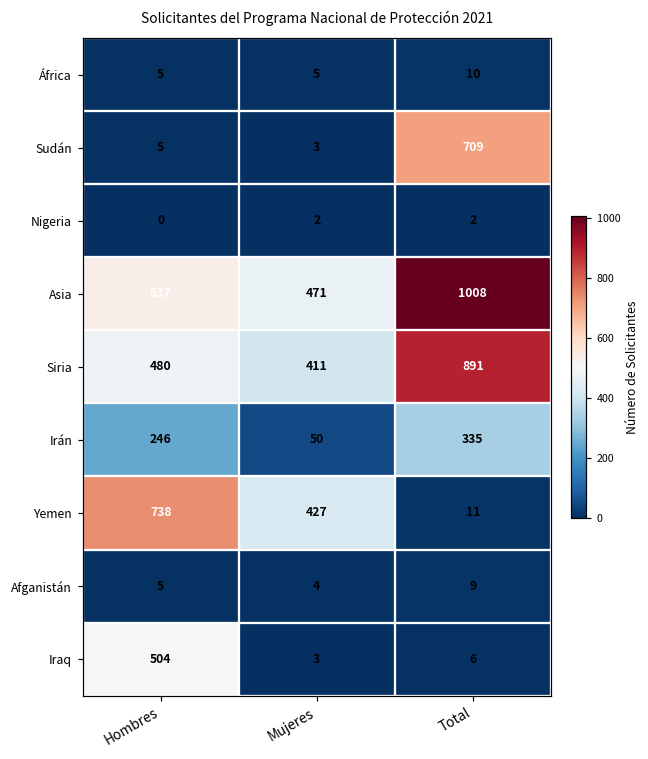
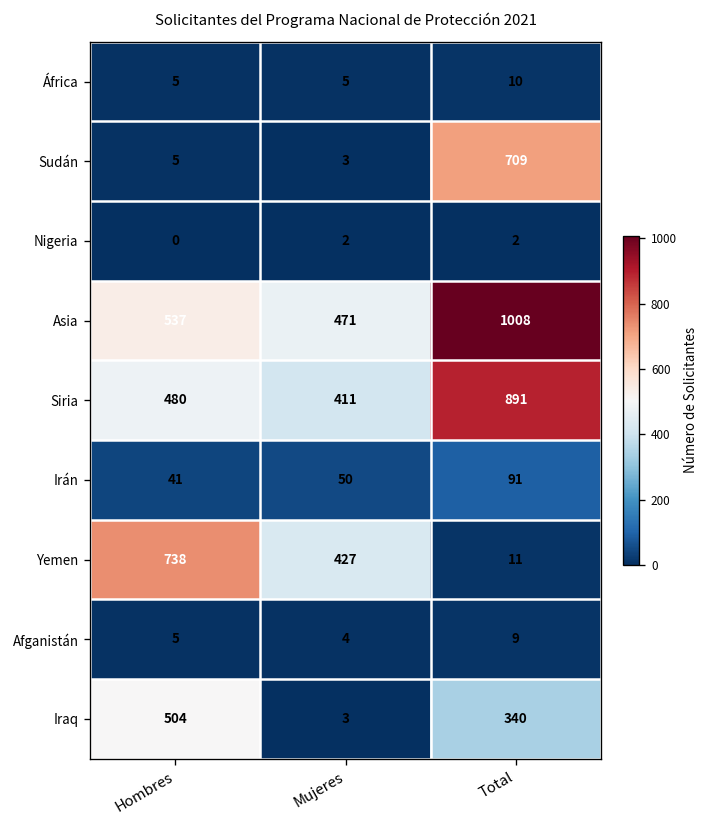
  {
    "África": {
      "Hombres": 5,
      "Mujeres": 5,
      "Total": 10
    },
    "Sudán": {
      "Hombres": 5,
      "Mujeres": 3,
      "Total": 709
    },
    "Nigeria": {
      "Hombres": 0,
      "Mujeres": 2,
      "Total": 2
    },
    "Asia": {
      "Mujeres": 471,
      "Total": 1008
    },
    "Siria": {
      "Hombres": 480,
      "Mujeres": 411,
      "Total": 891
    },
    "Irán": {
-     "Hombres": 246,
+     "Hombres": 41,
      "Mujeres": 50,
-     "Total": 335
+     "Total": 91
    },
    "Yemen": {
      "Hombres": 738,
      "Mujeres": 427,
      "Total": 11
    },
    "Afganistán": {
      "Hombres": 5,
      "Mujeres": 4,
      "Total": 9
    },
    "Iraq": {
      "Hombres": 504,
      "Mujeres": 3,
-     "Total": 6
+     "Total": 340
    }
  }
